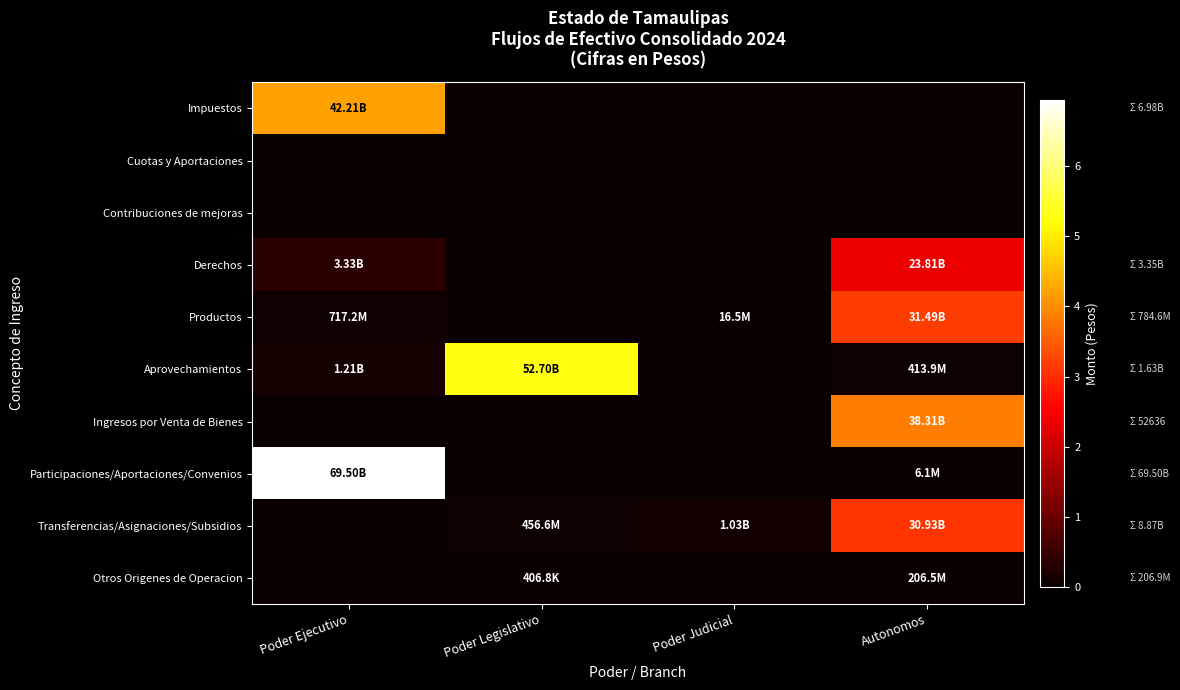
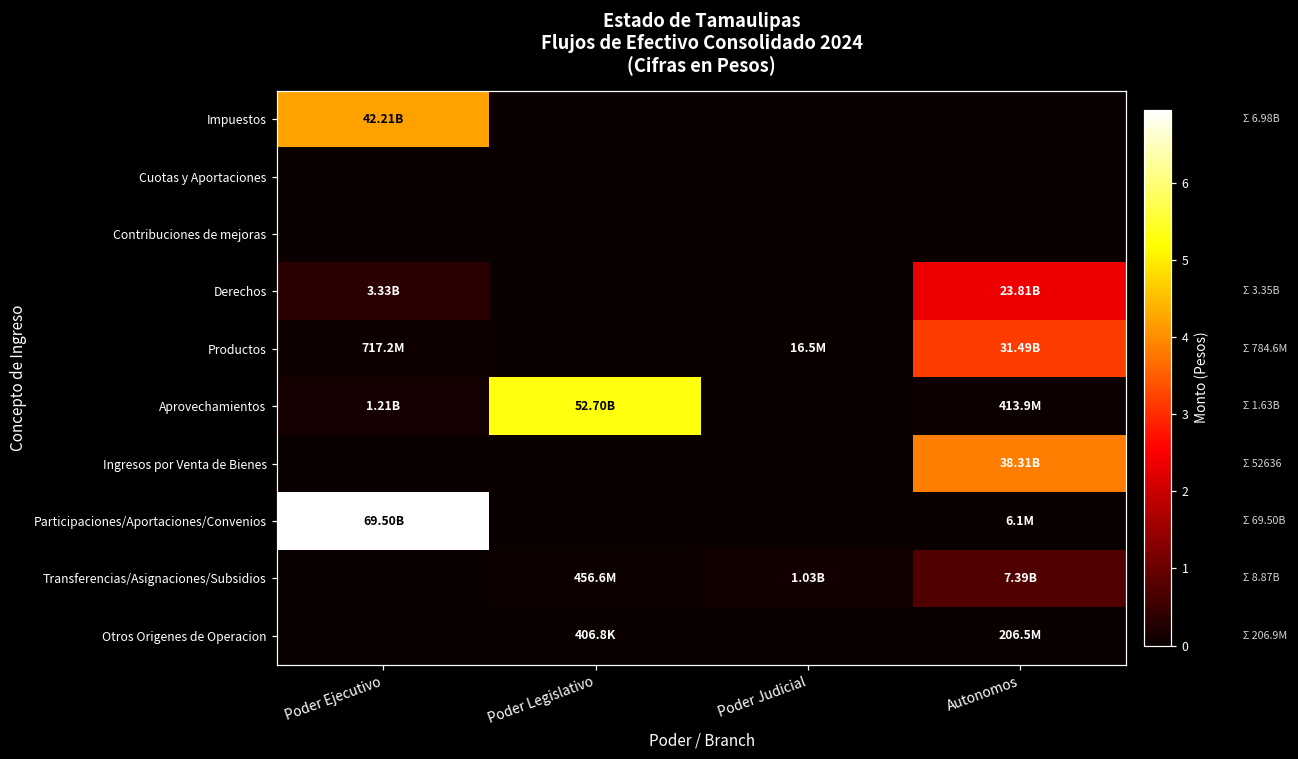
  {
    "Impuestos": {
      "Poder Ejecutivo": "42.21B"
    },
    "Derechos": {
      "Poder Ejecutivo": "3.33B",
      "Autonomos": "23.81B"
    },
    "Productos": {
      "Poder Ejecutivo": "717.2M",
      "Poder Judicial": "16.5M",
      "Autonomos": "31.49B"
    },
    "Aprovechamientos": {
      "Poder Ejecutivo": "1.21B",
      "Poder Legislativo": "52.70B",
      "Autonomos": "413.9M"
    },
    "Ingresos por Venta de Bienes": {
      "Autonomos": "38.31B"
    },
    "Participaciones/Aportaciones/Convenios": {
      "Poder Ejecutivo": "69.50B",
      "Autonomos": "6.1M"
    },
    "Transferencias/Asignaciones/Subsidios": {
      "Poder Legislativo": "456.6M",
      "Poder Judicial": "1.03B",
-     "Autonomos": "30.93B"
+     "Autonomos": "7.39B"
    },
    "Otros Origenes de Operacion": {
      "Poder Legislativo": "406.8K",
      "Autonomos": "206.5M"
    }
  }
